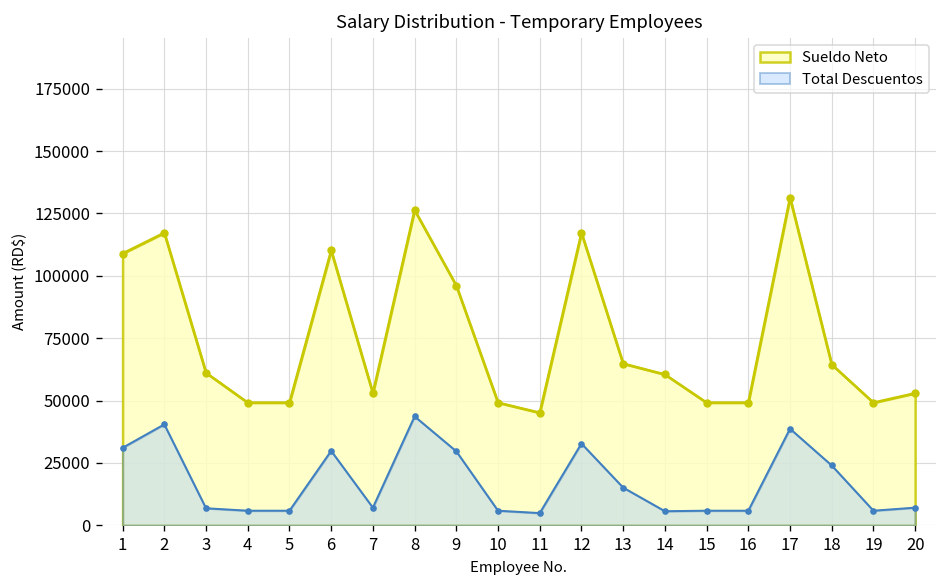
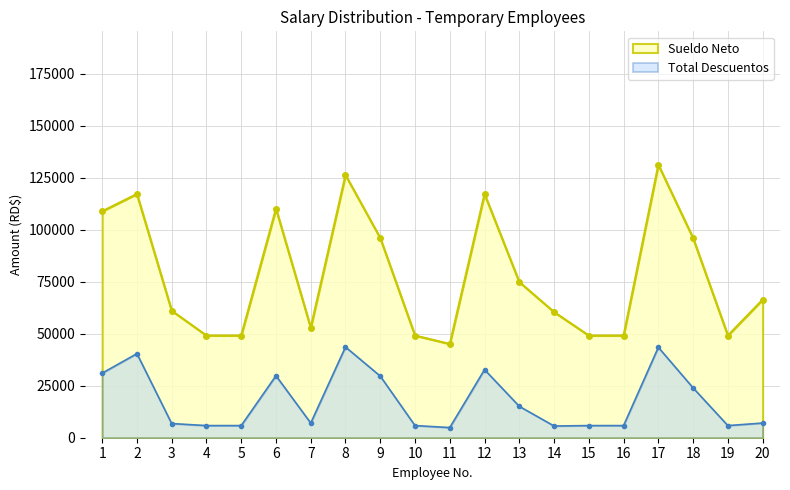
  {
    "Sueldo Neto": {
      "1": 109000,
      "2": 117000,
      "3": 61000,
      "4": 49000,
      "5": 49000,
      "6": 110000,
      "7": 53000,
      "8": 126000,
      "9": 96000,
      "10": 49000,
      "11": 45000,
      "12": 117000,
-     "13": 65000,
+     "13": 75000,
      "14": 60000,
      "15": 49000,
      "16": 49000,
      "17": 131000,
-     "18": 64000,
+     "18": 96000,
      "19": 49000,
-     "20": 53000
+     "20": 66000
    },
    "Total Descuentos": {
      "1": 31000,
      "2": 40000,
      "3": 7000,
      "4": 6000,
      "5": 6000,
      "6": 30000,
      "7": 7000,
      "8": 44000,
      "9": 30000,
      "10": 6000,
      "11": 5000,
      "12": 33000,
      "13": 15000,
      "14": 6000,
      "15": 6000,
      "16": 6000,
-     "17": 39000,
+     "17": 43000,
      "18": 24000,
      "19": 6000,
      "20": 7000
    }
  }
